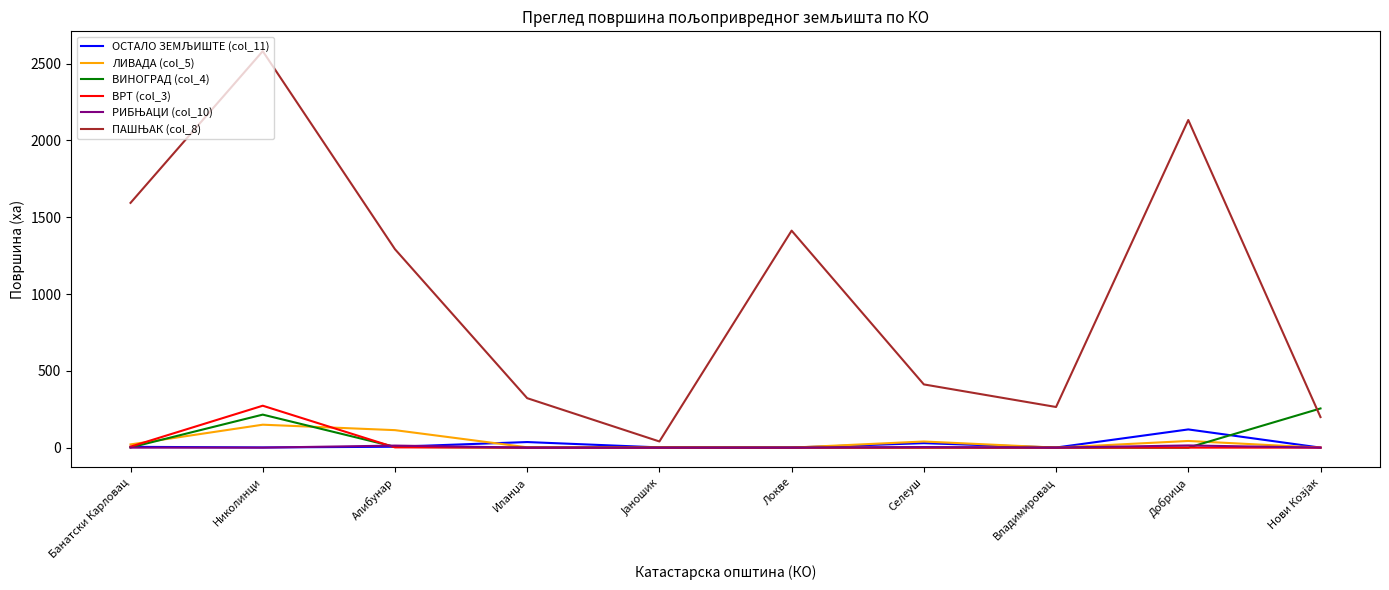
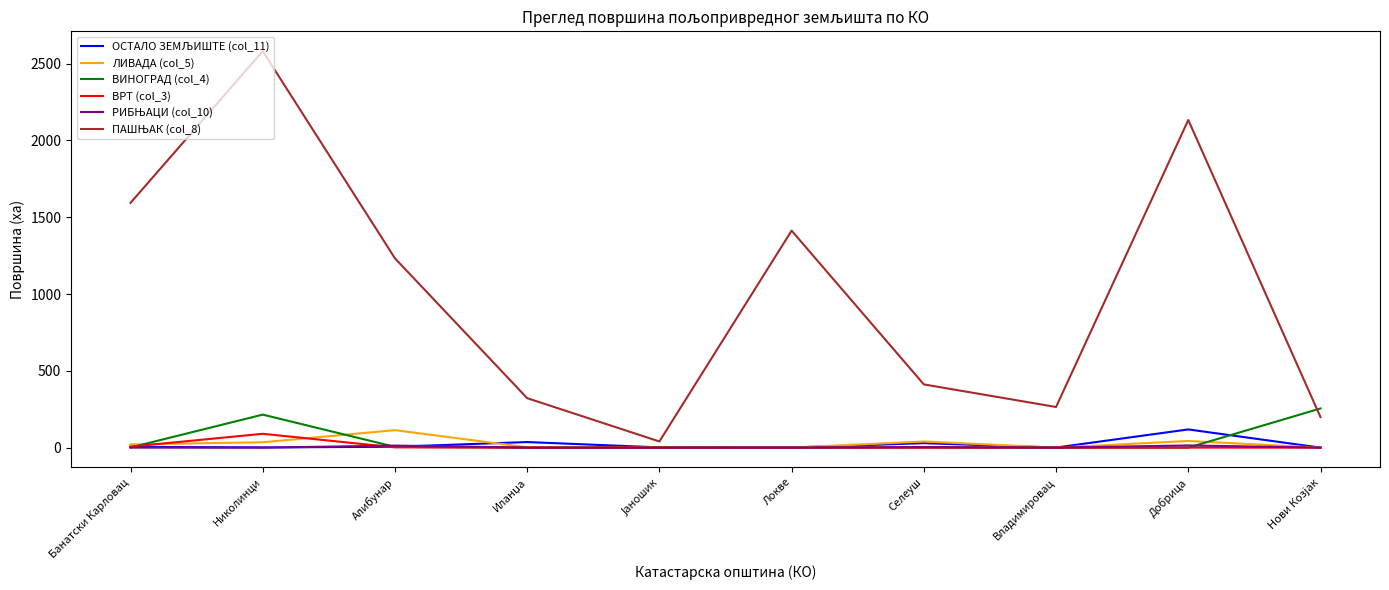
  {
    "ОСТАЛО ЗЕМЉИШТЕ (col_11)": {
      "Иланџа": 40,
      "Добрица": 120
    },
    "ЛИВАДА (col_5)": {
-     "Николинци": 150,
+     "Николинци": 30,
      "Алибунар": 110,
      "Добрица": 40
    },
    "ВИНОГРАД (col_4)": {
      "Николинци": 210,
      "Нови Козјак": 260
    },
    "ВРТ (col_3)": {
-     "Николинци": 270
+     "Николинци": 90
    },
    "ПАШЊАК (col_8)": {
      "Банатски Карловац": 1590,
-     "Алибунар": 1290,
+     "Алибунар": 1230,
      "Иланџа": 320,
      "Јаношик": 40,
      "Локве": 1410,
      "Селеуш": 410,
      "Владимировац": 260,
      "Добрица": 2130,
      "Нови Козјак": 200
    }
  }
